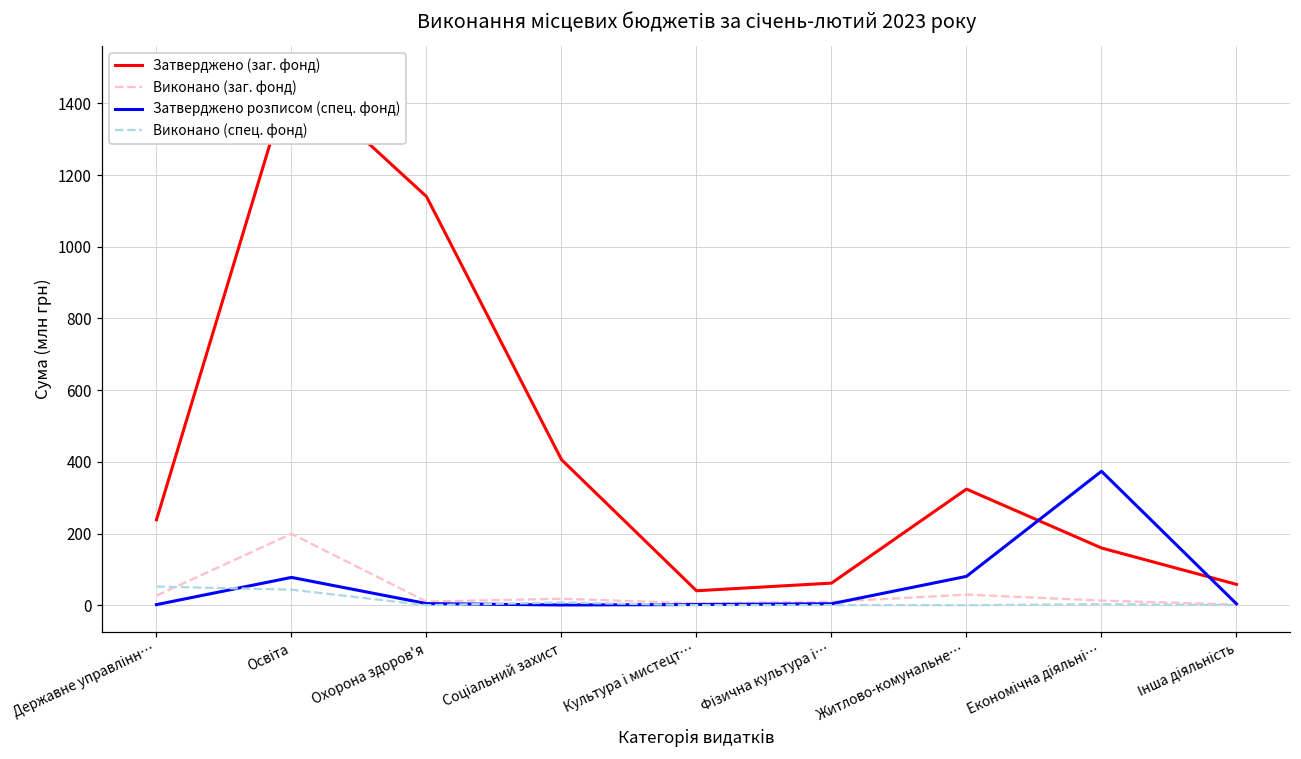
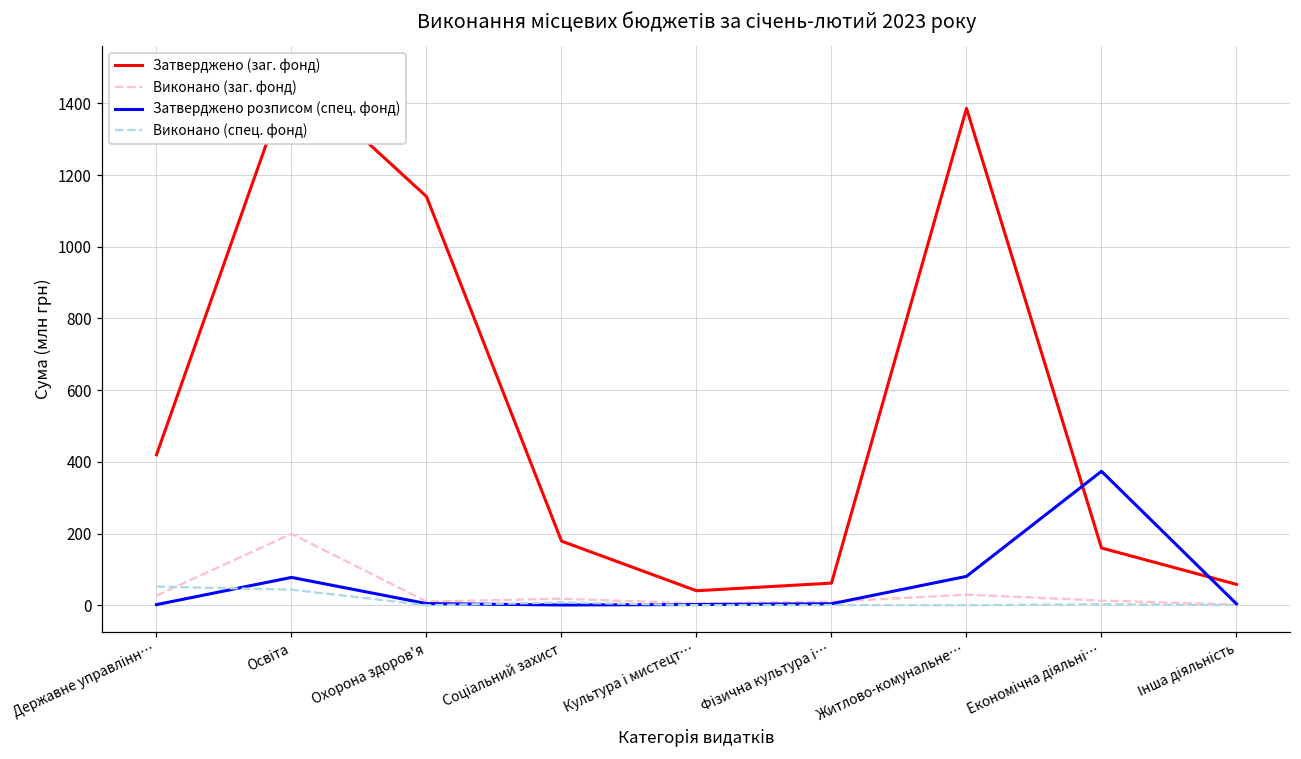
  {
    "Затверджено (заг. фонд)": {
-     "Державне управлінн…": 240,
+     "Державне управлінн…": 420,
      "Охорона здоров'я": 1140,
-     "Соціальний захист": 410,
+     "Соціальний захист": 180,
      "Культура і мистецт…": 40,
      "Фізична культура і…": 60,
-     "Житлово-комунальне…": 320,
+     "Житлово-комунальне…": 1390,
      "Економічна діяльні…": 160,
      "Інша діяльність": 60
    },
    "Виконано (заг. фонд)": {
      "Державне управлінн…": 30,
      "Освіта": 200,
      "Соціальний захист": 20,
      "Житлово-комунальне…": 30,
      "Економічна діяльні…": 10
    },
    "Затверджено розписом (спец. фонд)": {
      "Державне управлінн…": 0,
      "Освіта": 80,
      "Житлово-комунальне…": 80,
      "Економічна діяльні…": 370
    },
    "Виконано (спец. фонд)": {
      "Державне управлінн…": 50,
      "Освіта": 40,
      "Житлово-комунальне…": 0,
      "Економічна діяльні…": 0
    }
  }
